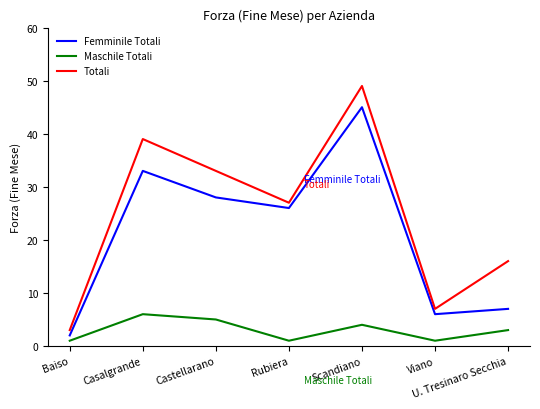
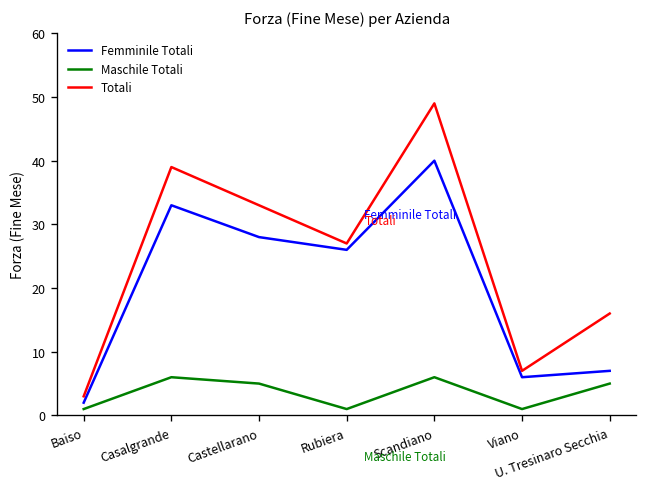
  {
    "Femminile Totali": {
      "Baiso": 2,
      "Casalgrande": 33,
      "Castellarano": 28,
      "Rubiera": 26,
-     "Scandiano": 45,
+     "Scandiano": 40,
      "Viano": 6,
      "U. Tresinaro Secchia": 7
    },
    "Maschile Totali": {
      "Baiso": 1,
      "Casalgrande": 6,
      "Castellarano": 5,
      "Rubiera": 1,
-     "Scandiano": 4,
+     "Scandiano": 6,
      "Viano": 1,
-     "U. Tresinaro Secchia": 3
+     "U. Tresinaro Secchia": 5
    },
    "Totali": {
      "Baiso": 3,
      "Casalgrande": 39,
      "Castellarano": 33,
      "Rubiera": 27,
      "Scandiano": 49,
      "Viano": 7,
      "U. Tresinaro Secchia": 16
    }
  }
